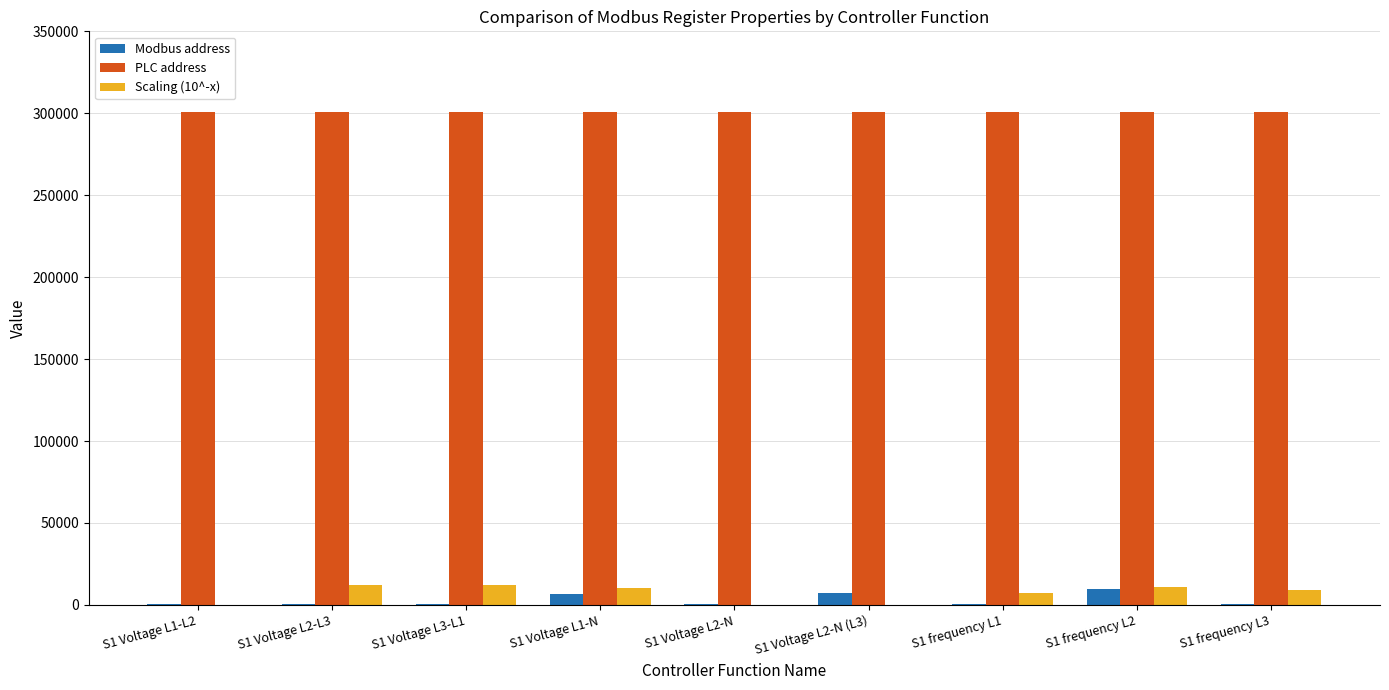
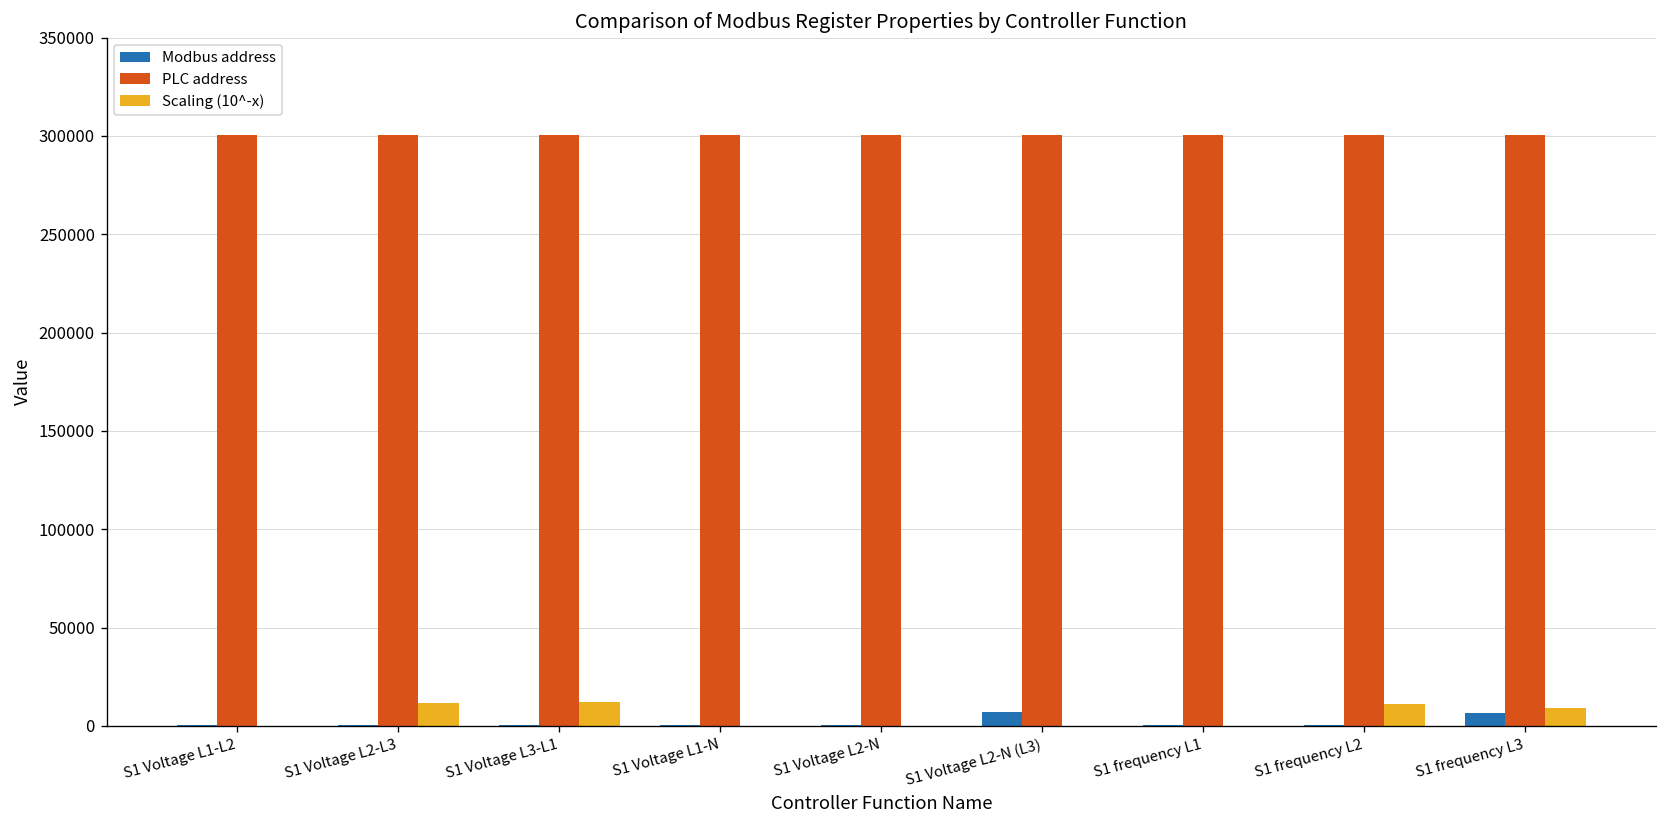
  {
    "Modbus address": {
-     "S1 Voltage L1-N": 6000,
+     "S1 Voltage L1-N": 1000,
      "S1 Voltage L2-N (L3)": 7000,
-     "S1 frequency L2": 10000,
-     "S1 frequency L3": 1000
+     "S1 frequency L2": 1000,
+     "S1 frequency L3": 6000
    },
    "PLC address": {
      "S1 Voltage L1-L2": 301000,
      "S1 Voltage L2-L3": 301000,
      "S1 Voltage L3-L1": 301000,
      "S1 Voltage L1-N": 301000,
      "S1 Voltage L2-N": 301000,
      "S1 Voltage L2-N (L3)": 301000,
      "S1 frequency L1": 301000,
      "S1 frequency L2": 301000,
      "S1 frequency L3": 301000
    },
    "Scaling (10^-x)": {
      "S1 Voltage L1-L2": 0,
      "S1 Voltage L2-L3": 12000,
      "S1 Voltage L3-L1": 12000,
-     "S1 Voltage L1-N": 10000,
+     "S1 Voltage L1-N": 0,
      "S1 Voltage L2-N": 0,
      "S1 Voltage L2-N (L3)": 0,
-     "S1 frequency L1": 7000,
+     "S1 frequency L1": 0,
      "S1 frequency L2": 11000,
      "S1 frequency L3": 9000
    }
  }
